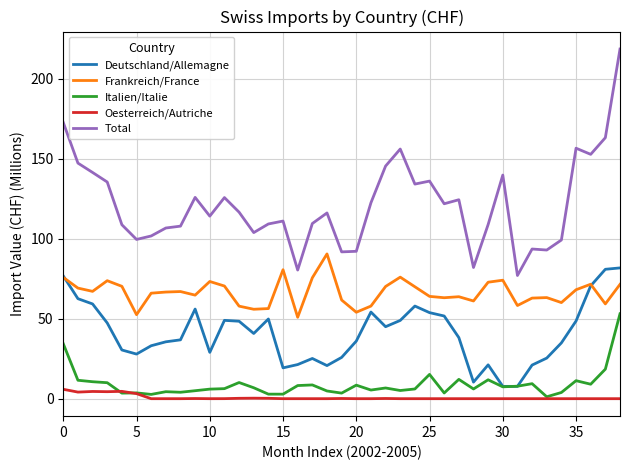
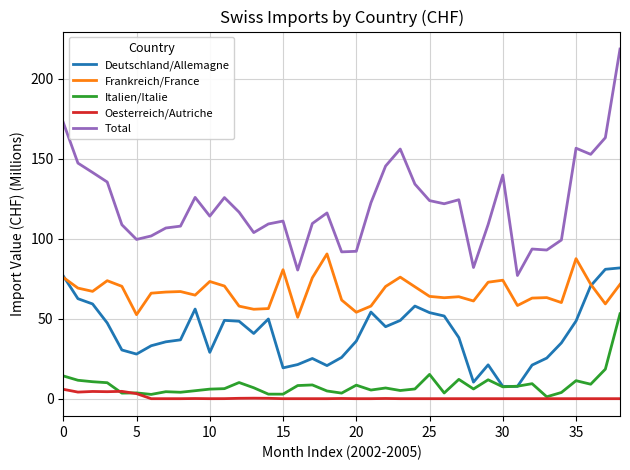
  {
    "Deutschland/Allemagne": {
      "5": 28,
      "10": 29,
      "15": 19,
      "20": 36,
      "25": 54,
      "35": 49
    },
    "Frankreich/France": {
      "5": 53,
      "10": 73,
      "15": 81,
      "20": 54,
      "25": 64,
      "30": 74,
-     "35": 68
+     "35": 88
    },
    "Italien/Italie": {
-     "0": 34,
+     "0": 14,
      "10": 6,
      "15": 3,
      "20": 8,
      "25": 15,
      "35": 11
    },
    "Oesterreich/Autriche": {
      "0": 6,
      "10": 0,
      "15": 0,
      "20": 0,
      "25": 0,
      "30": 0,
      "35": 0
    },
    "Total": {
      "0": 173,
      "5": 100,
      "10": 114,
      "15": 111,
      "20": 92,
-     "25": 136,
+     "25": 124,
      "30": 140,
      "35": 157
    }
  }
